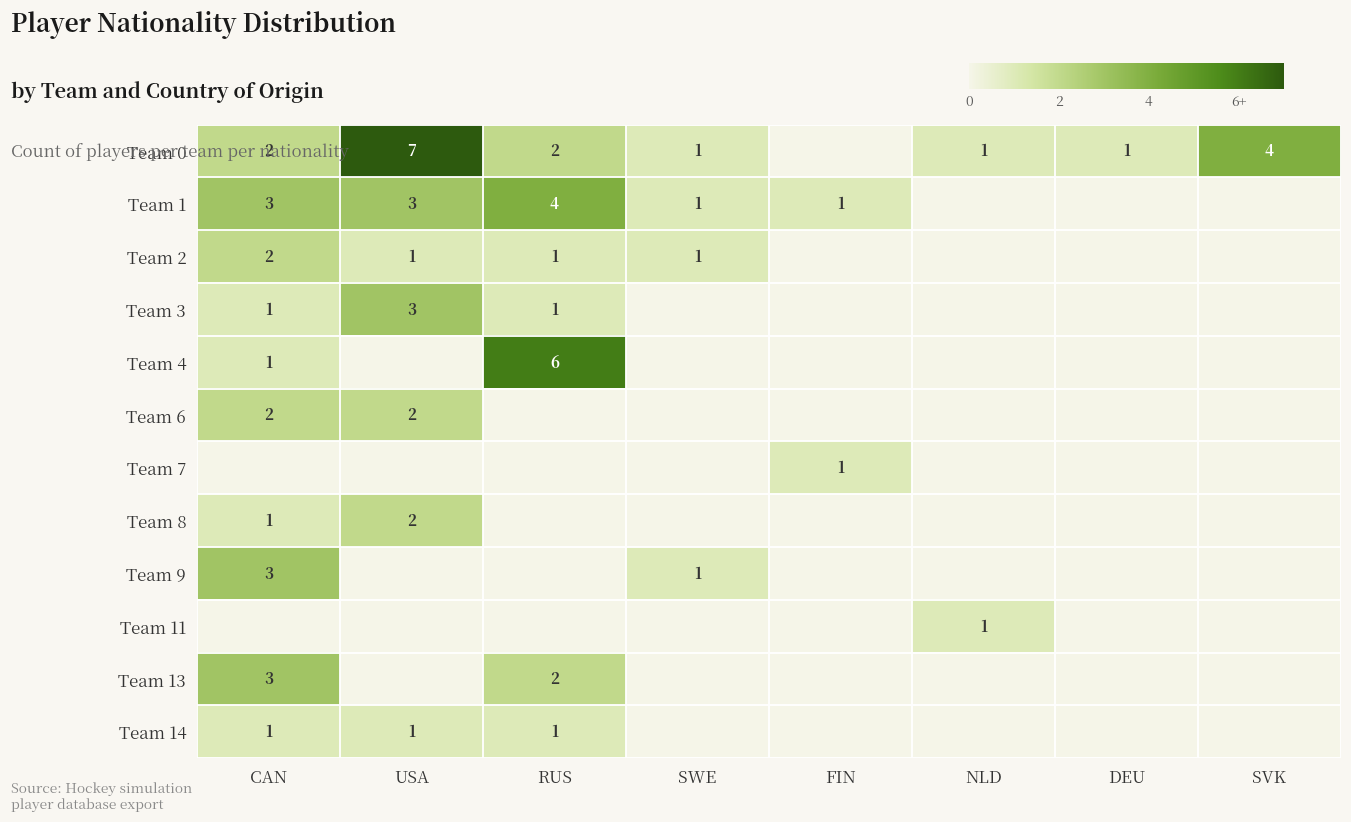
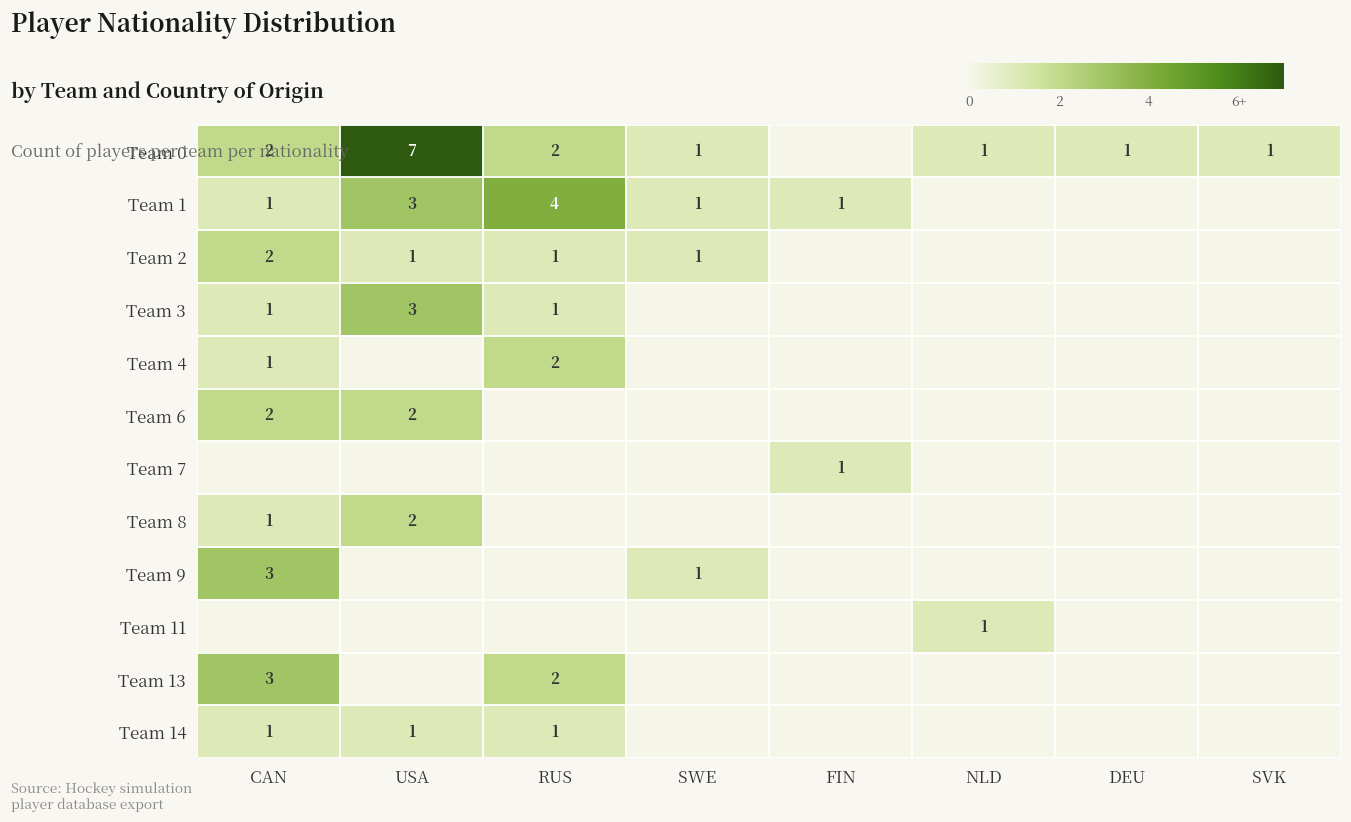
  {
    "Team 0": {
      "CAN": 2,
      "USA": 7,
      "RUS": 2,
      "SWE": 1,
      "NLD": 1,
      "DEU": 1,
-     "SVK": 4
+     "SVK": 1
    },
    "Team 1": {
-     "CAN": 3,
+     "CAN": 1,
      "USA": 3,
      "RUS": 4,
      "SWE": 1,
      "FIN": 1
    },
    "Team 2": {
      "CAN": 2,
      "USA": 1,
      "RUS": 1,
      "SWE": 1
    },
    "Team 3": {
      "CAN": 1,
      "USA": 3,
      "RUS": 1
    },
    "Team 4": {
      "CAN": 1,
-     "RUS": 6
+     "RUS": 2
    },
    "Team 6": {
      "CAN": 2,
      "USA": 2
    },
    "Team 7": {
      "FIN": 1
    },
    "Team 8": {
      "CAN": 1,
      "USA": 2
    },
    "Team 9": {
      "CAN": 3,
      "SWE": 1
    },
    "Team 11": {
      "NLD": 1
    },
    "Team 13": {
      "CAN": 3,
      "RUS": 2
    },
    "Team 14": {
      "CAN": 1,
      "USA": 1,
      "RUS": 1
    }
  }
